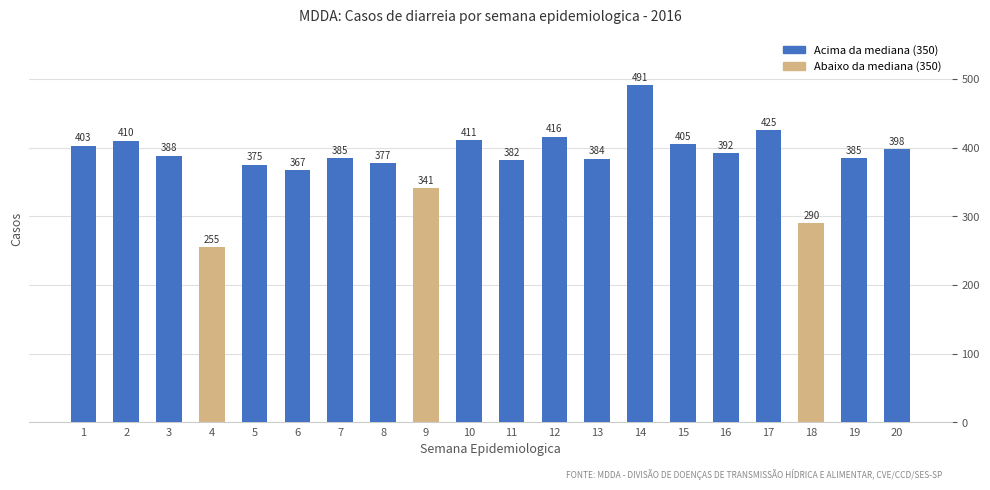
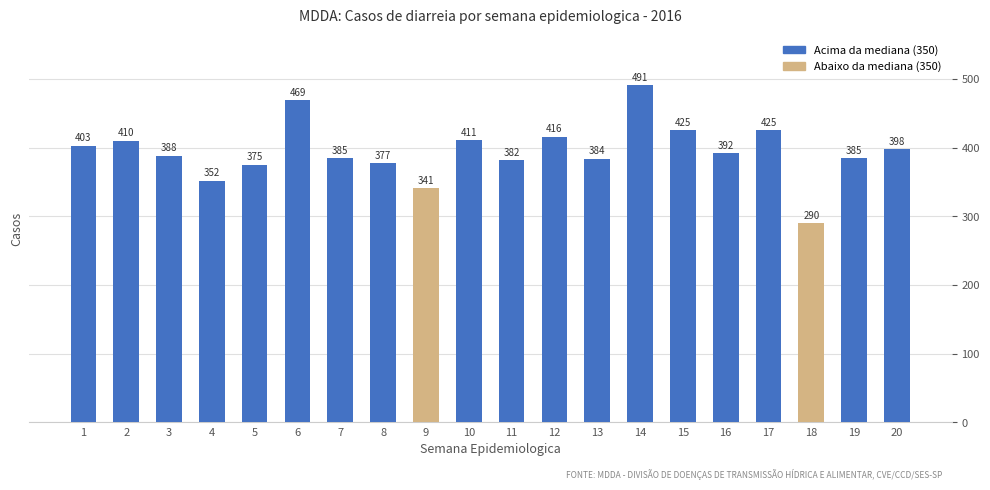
  {
    "1": 403,
    "2": 410,
    "3": 388,
-   "4": 255,
+   "4": 352,
    "5": 375,
-   "6": 367,
+   "6": 469,
    "7": 385,
    "8": 377,
    "9": 341,
    "10": 411,
    "11": 382,
    "12": 416,
    "13": 384,
    "14": 491,
-   "15": 405,
+   "15": 425,
    "16": 392,
    "17": 425,
    "18": 290,
    "19": 385,
    "20": 398
  }
